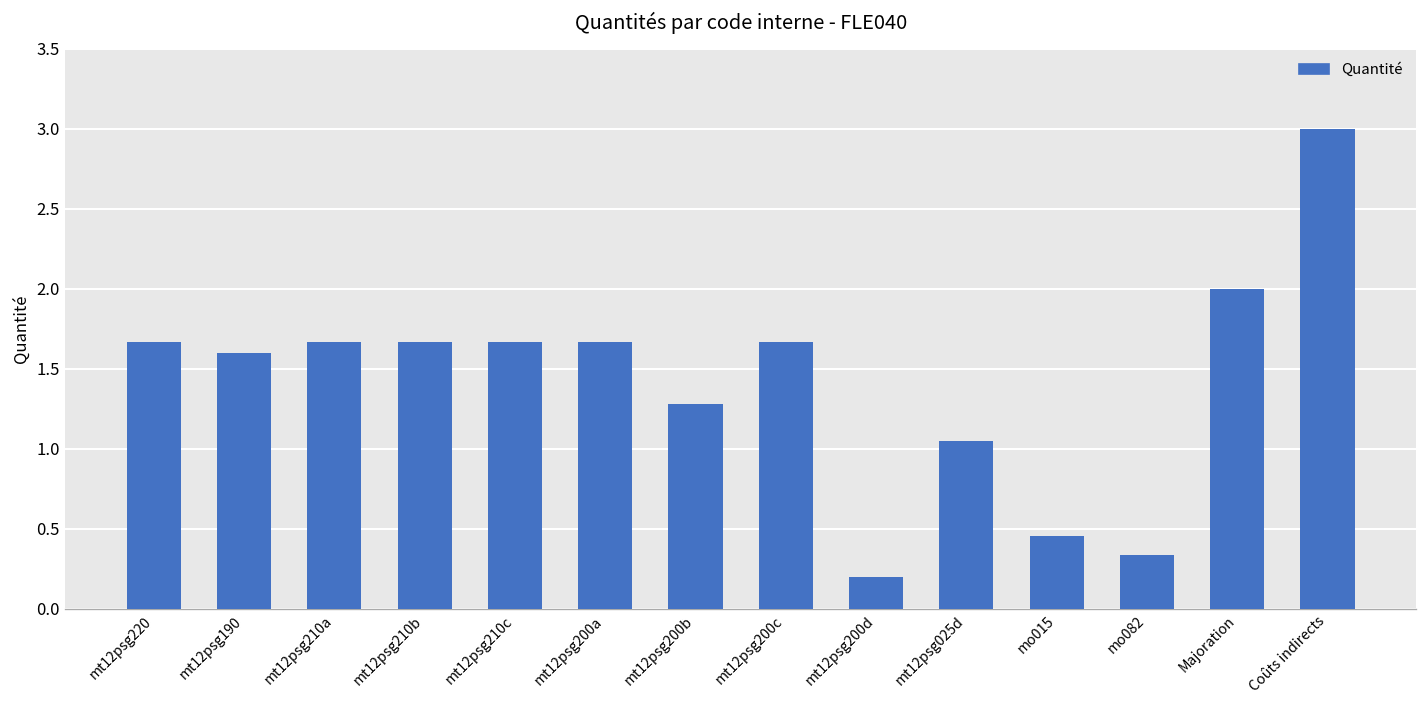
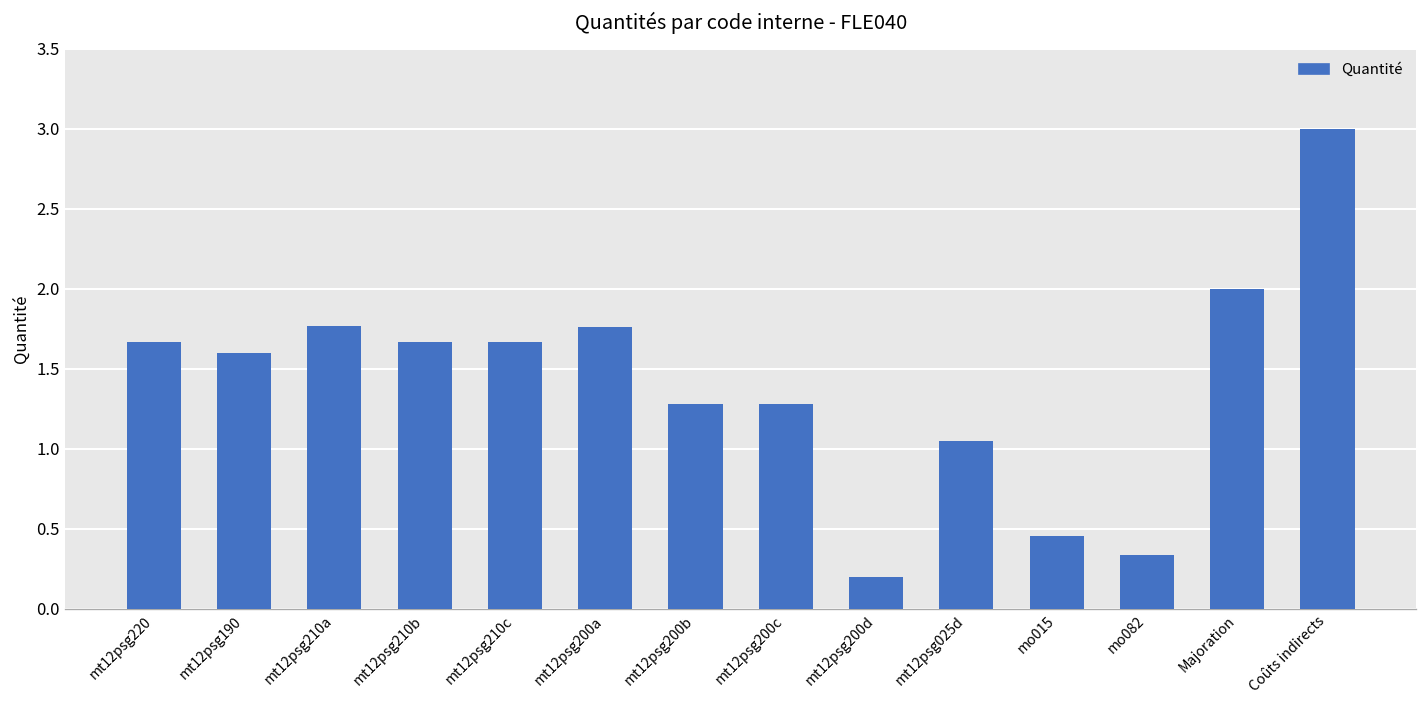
  {
    "mt12psg220": 1.67,
    "mt12psg190": 1.60,
-   "mt12psg210a": 1.67,
+   "mt12psg210a": 1.77,
    "mt12psg210b": 1.67,
    "mt12psg210c": 1.67,
-   "mt12psg200a": 1.67,
+   "mt12psg200a": 1.76,
    "mt12psg200b": 1.28,
-   "mt12psg200c": 1.67,
+   "mt12psg200c": 1.28,
    "mt12psg200d": 0.20,
    "mt12psg025d": 1.05,
    "mo015": 0.46,
    "mo082": 0.33,
    "Majoration": 2.00,
    "Coûts indirects": 3.00
  }
